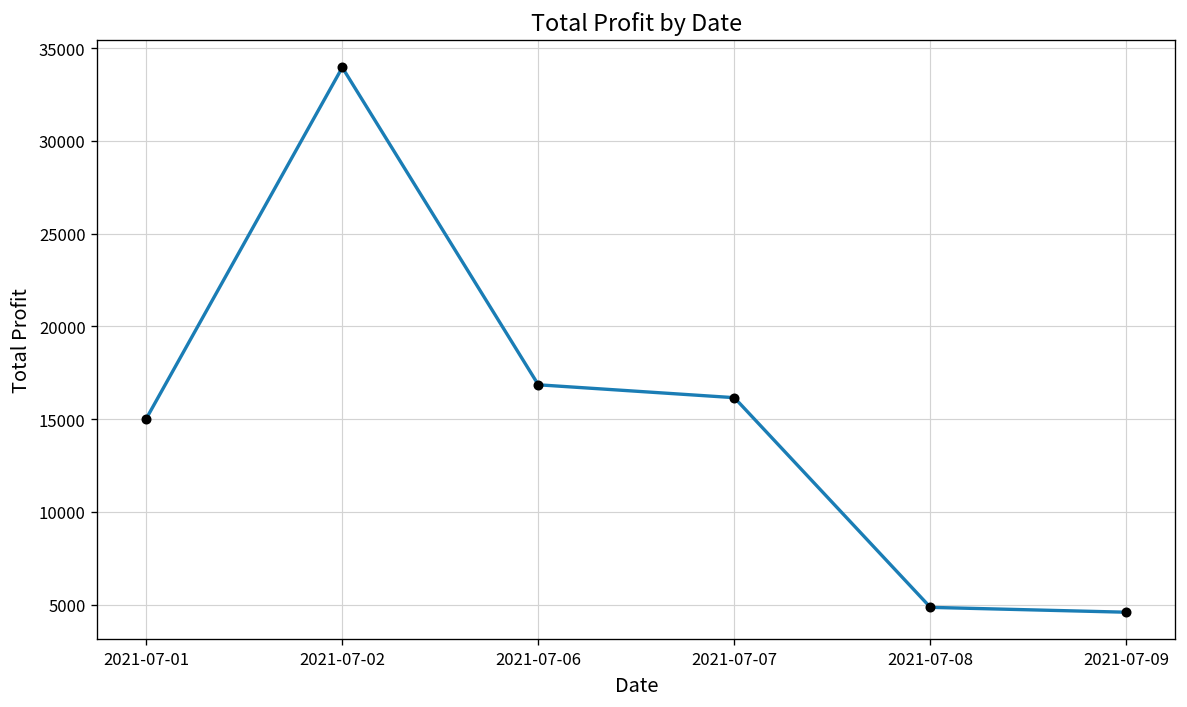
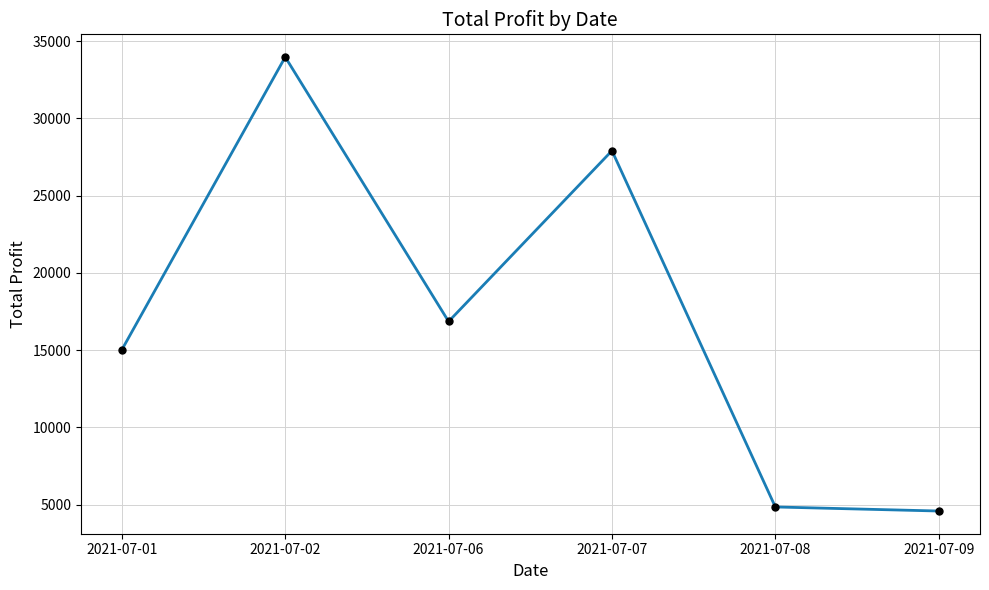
  {
    "2021-07-01": 15000,
    "2021-07-02": 34000,
    "2021-07-06": 16900,
-   "2021-07-07": 16200,
+   "2021-07-07": 27900,
    "2021-07-08": 4900,
    "2021-07-09": 4600
  }
